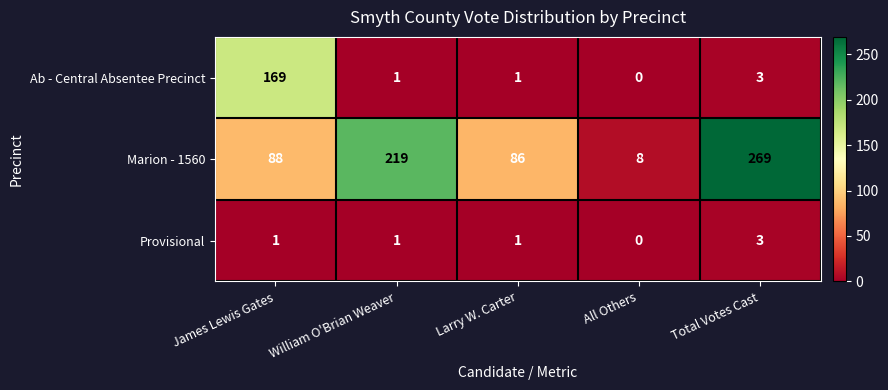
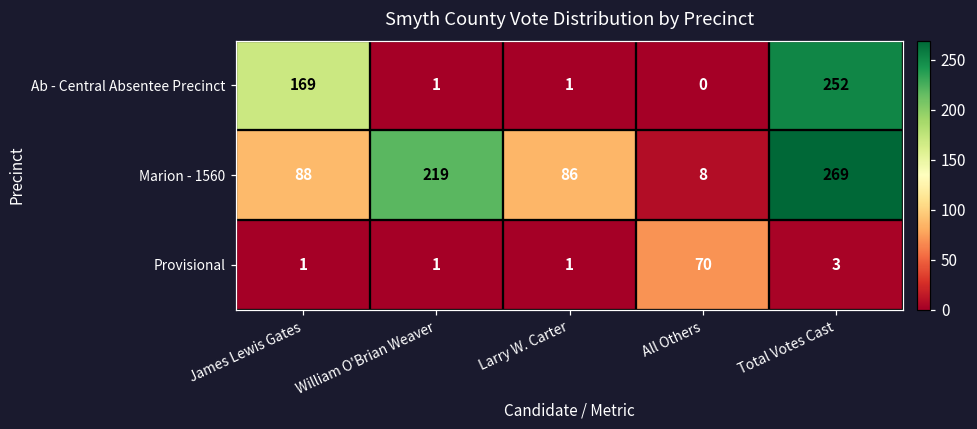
  {
    "Ab - Central Absentee Precinct": {
      "James Lewis Gates": 169,
      "William O'Brian Weaver": 1,
      "Larry W. Carter": 1,
      "All Others": 0,
-     "Total Votes Cast": 3
+     "Total Votes Cast": 252
    },
    "Marion - 1560": {
      "James Lewis Gates": 88,
      "William O'Brian Weaver": 219,
      "Larry W. Carter": 86,
      "All Others": 8,
      "Total Votes Cast": 269
    },
    "Provisional": {
      "James Lewis Gates": 1,
      "William O'Brian Weaver": 1,
      "Larry W. Carter": 1,
-     "All Others": 0,
+     "All Others": 70,
      "Total Votes Cast": 3
    }
  }
